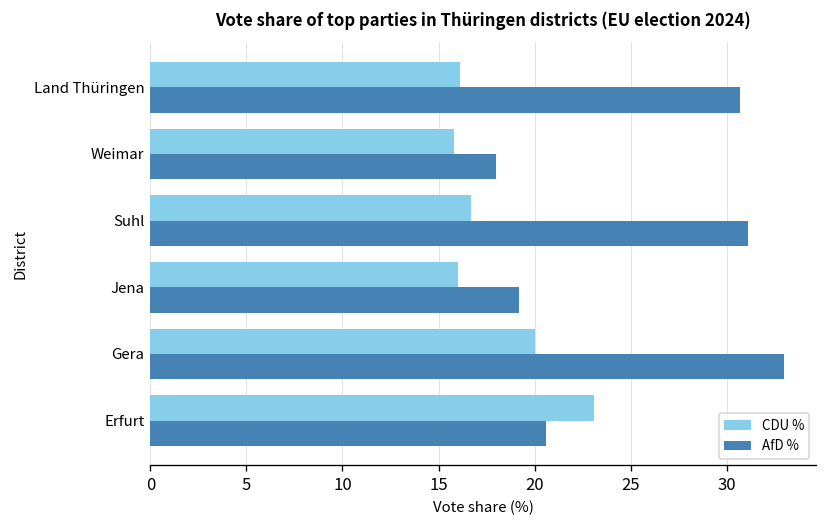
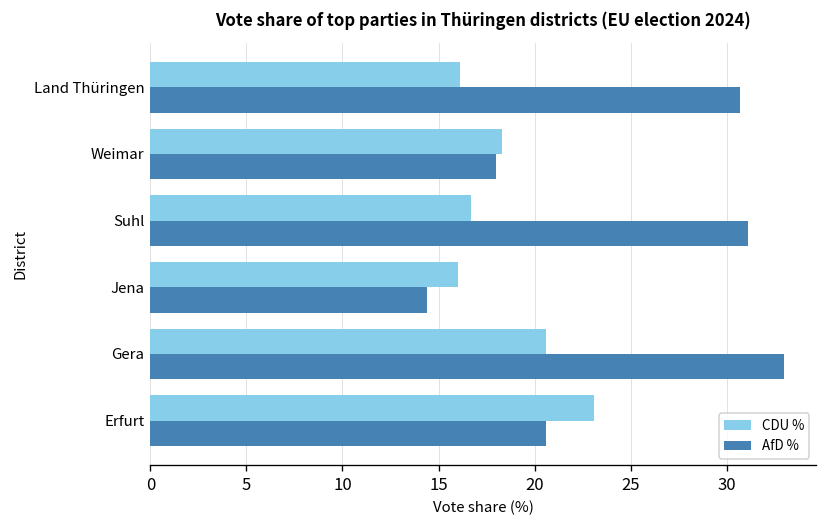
  {
    "CDU %": {
      "Land Thüringen": 16.1,
-     "Weimar": 15.8,
+     "Weimar": 18.3,
      "Suhl": 16.7,
      "Jena": 16.0,
-     "Gera": 20.0,
+     "Gera": 20.6,
      "Erfurt": 23.1
    },
    "AfD %": {
      "Land Thüringen": 30.7,
      "Weimar": 18.0,
      "Suhl": 31.1,
-     "Jena": 19.2,
+     "Jena": 14.4,
      "Gera": 33.0,
      "Erfurt": 20.6
    }
  }
